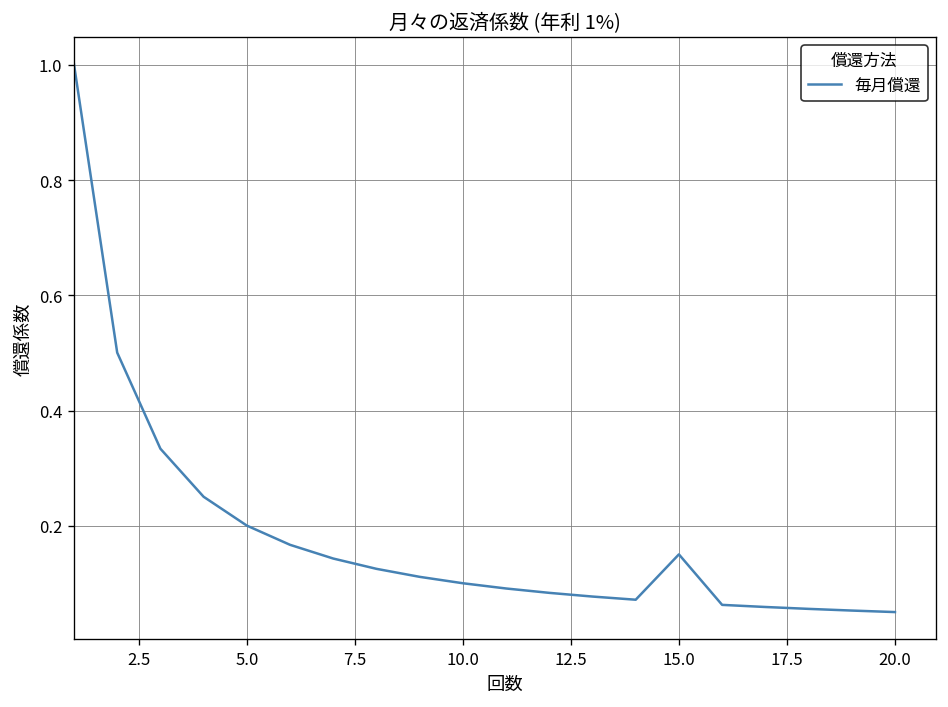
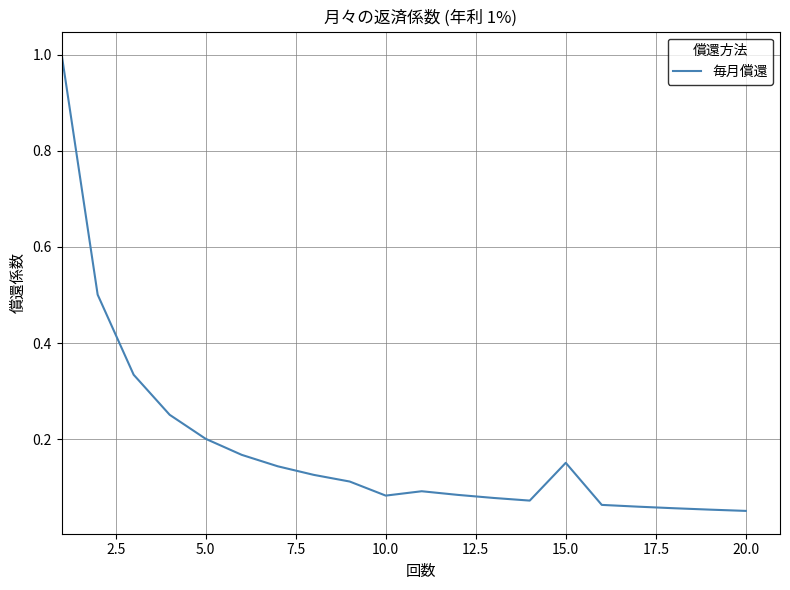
  {
    "5.0": 0.20,
-   "10.0": 0.10,
+   "10.0": 0.08,
    "15.0": 0.15,
    "20.0": 0.05
  }
